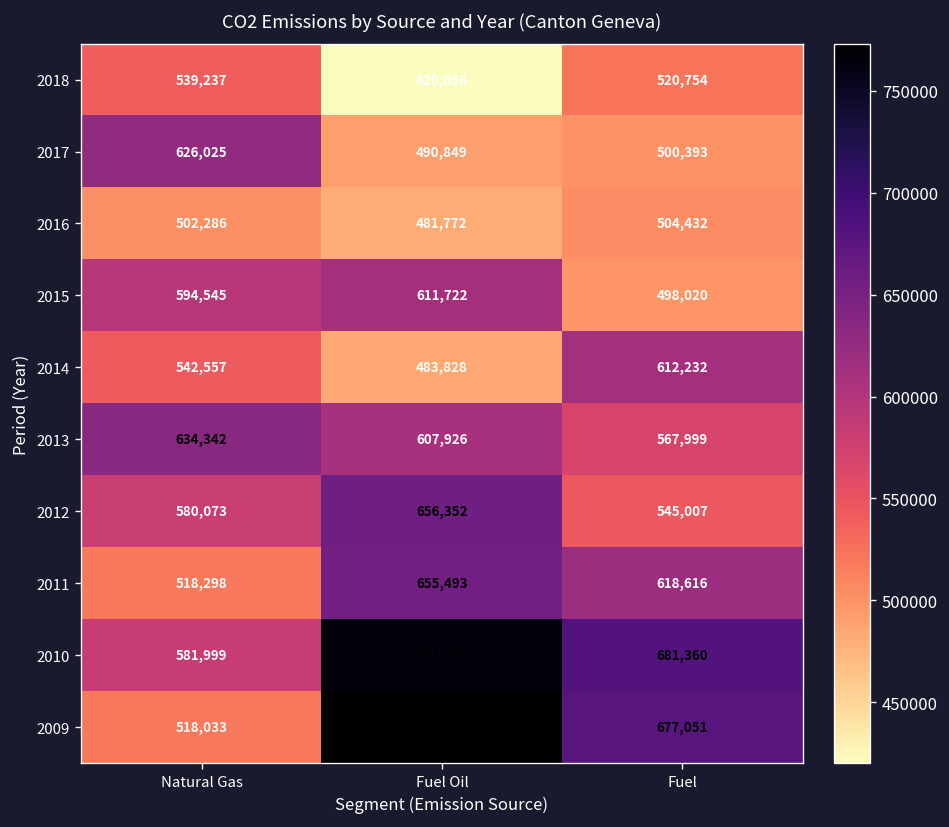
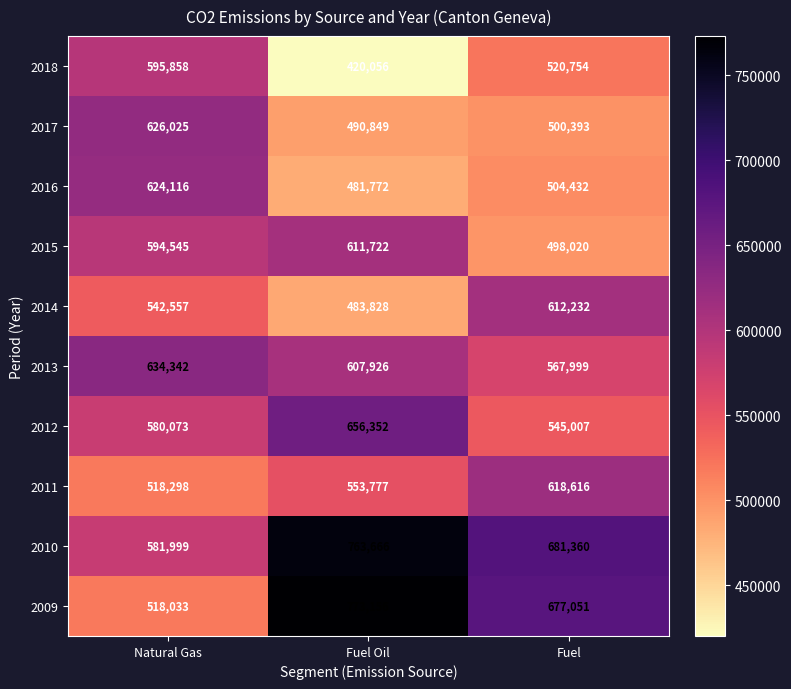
  {
    "2018": {
-     "Natural Gas": "539,237",
+     "Natural Gas": "595,858",
      "Fuel Oil": "420,056",
      "Fuel": "520,754"
    },
    "2017": {
      "Natural Gas": "626,025",
      "Fuel Oil": "490,849",
      "Fuel": "500,393"
    },
    "2016": {
-     "Natural Gas": "502,286",
+     "Natural Gas": "624,116",
      "Fuel Oil": "481,772",
      "Fuel": "504,432"
    },
    "2015": {
      "Natural Gas": "594,545",
      "Fuel Oil": "611,722",
      "Fuel": "498,020"
    },
    "2014": {
      "Natural Gas": "542,557",
      "Fuel Oil": "483,828",
      "Fuel": "612,232"
    },
    "2013": {
      "Natural Gas": "634,342",
      "Fuel Oil": "607,926",
      "Fuel": "567,999"
    },
    "2012": {
      "Natural Gas": "580,073",
      "Fuel Oil": "656,352",
      "Fuel": "545,007"
    },
    "2011": {
      "Natural Gas": "518,298",
-     "Fuel Oil": "655,493",
+     "Fuel Oil": "553,777",
      "Fuel": "618,616"
    },
    "2010": {
      "Natural Gas": "581,999",
      "Fuel": "681,360"
    },
    "2009": {
      "Natural Gas": "518,033",
      "Fuel": "677,051"
    }
  }
